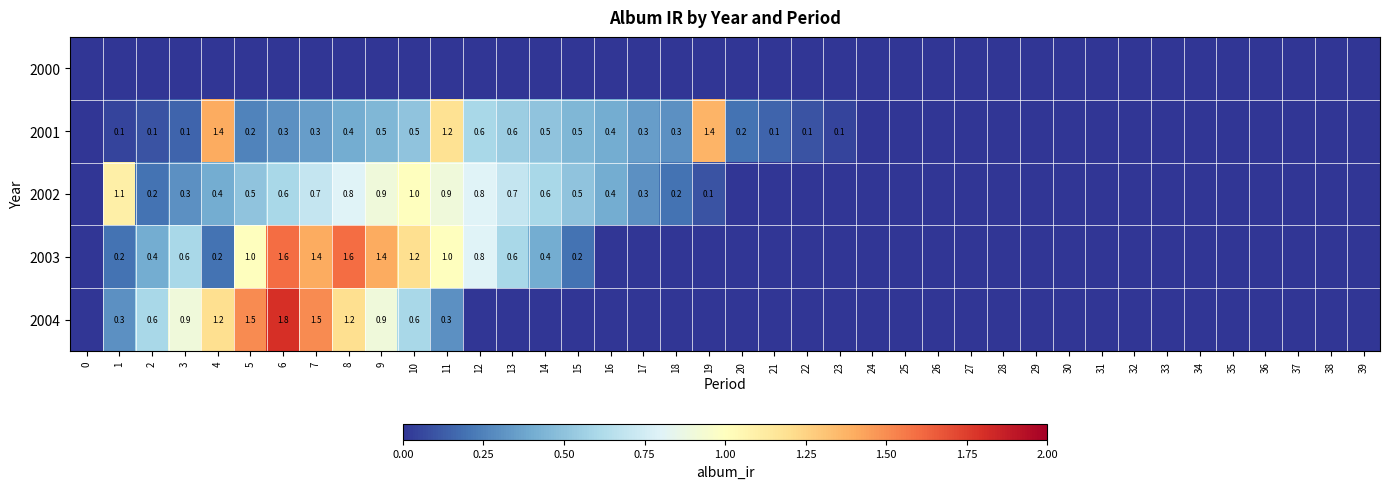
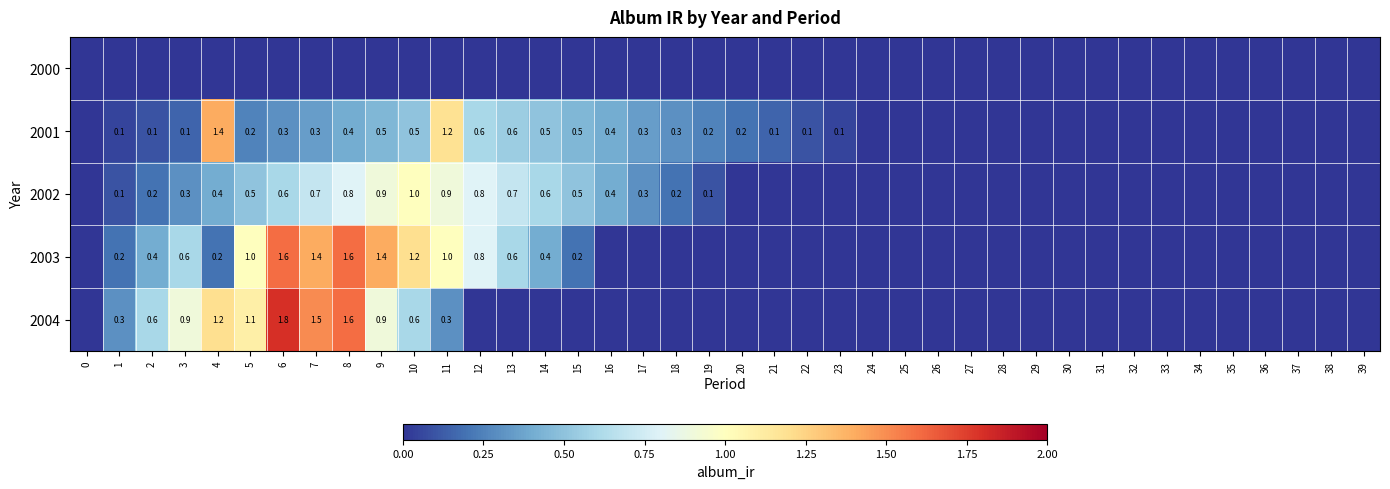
  {
    "2001": {
      "1": 0.1,
      "2": 0.1,
      "3": 0.1,
      "4": 1.4,
      "5": 0.2,
      "6": 0.3,
      "7": 0.3,
      "8": 0.4,
      "9": 0.5,
      "10": 0.5,
      "11": 1.2,
      "12": 0.6,
      "13": 0.6,
      "14": 0.5,
      "15": 0.5,
      "16": 0.4,
      "17": 0.3,
      "18": 0.3,
-     "19": 1.4,
+     "19": 0.2,
      "20": 0.2,
      "21": 0.1,
      "22": 0.1,
      "23": 0.1
    },
    "2002": {
-     "1": 1.1,
+     "1": 0.1,
      "2": 0.2,
      "3": 0.3,
      "4": 0.4,
      "5": 0.5,
      "6": 0.6,
      "7": 0.7,
      "8": 0.8,
      "9": 0.9,
      "10": 1.0,
      "11": 0.9,
      "12": 0.8,
      "13": 0.7,
      "14": 0.6,
      "15": 0.5,
      "16": 0.4,
      "17": 0.3,
      "18": 0.2,
      "19": 0.1
    },
    "2003": {
      "1": 0.2,
      "2": 0.4,
      "3": 0.6,
      "4": 0.2,
      "5": 1.0,
      "6": 1.6,
      "7": 1.4,
      "8": 1.6,
      "9": 1.4,
      "10": 1.2,
      "11": 1.0,
      "12": 0.8,
      "13": 0.6,
      "14": 0.4,
      "15": 0.2
    },
    "2004": {
      "1": 0.3,
      "2": 0.6,
      "3": 0.9,
      "4": 1.2,
-     "5": 1.5,
+     "5": 1.1,
      "6": 1.8,
      "7": 1.5,
-     "8": 1.2,
+     "8": 1.6,
      "9": 0.9,
      "10": 0.6,
      "11": 0.3
    }
  }
